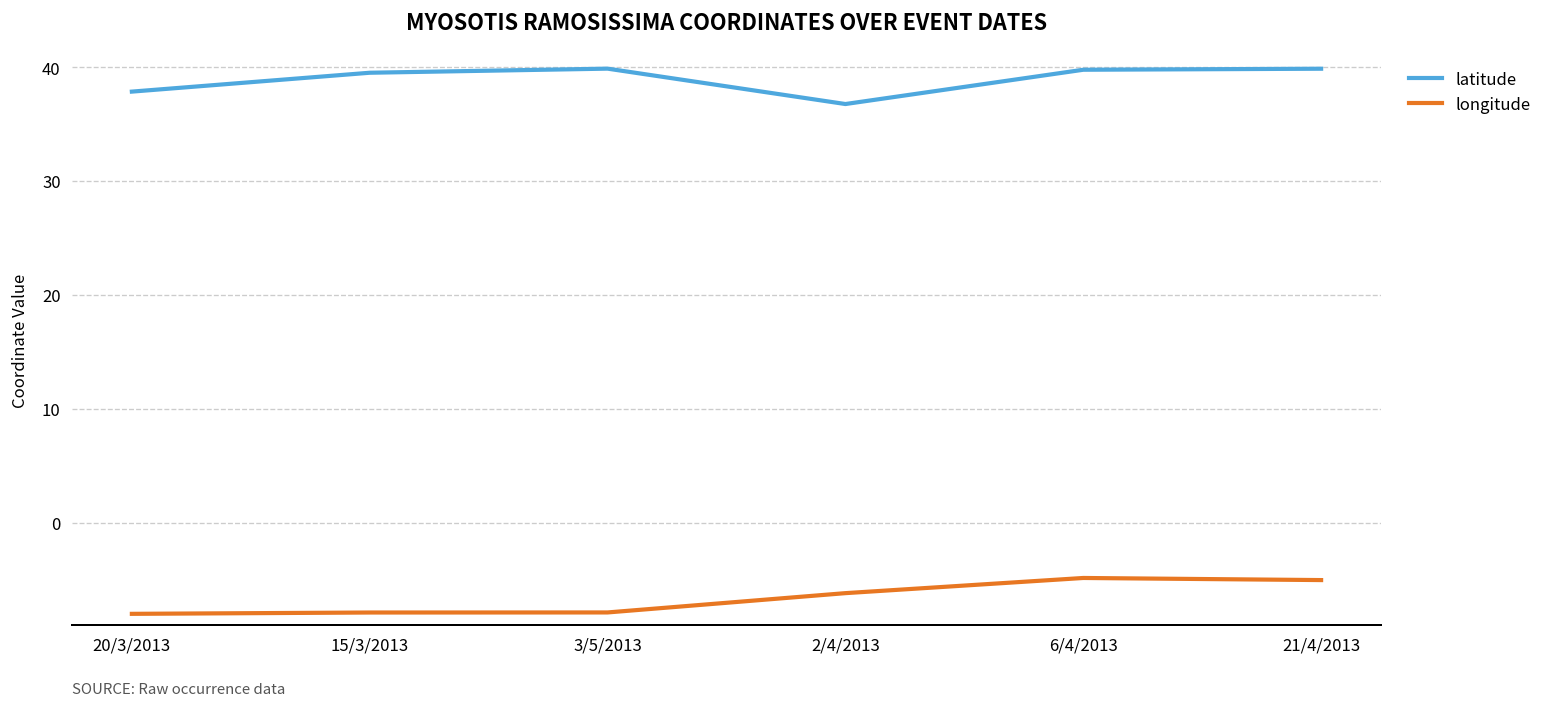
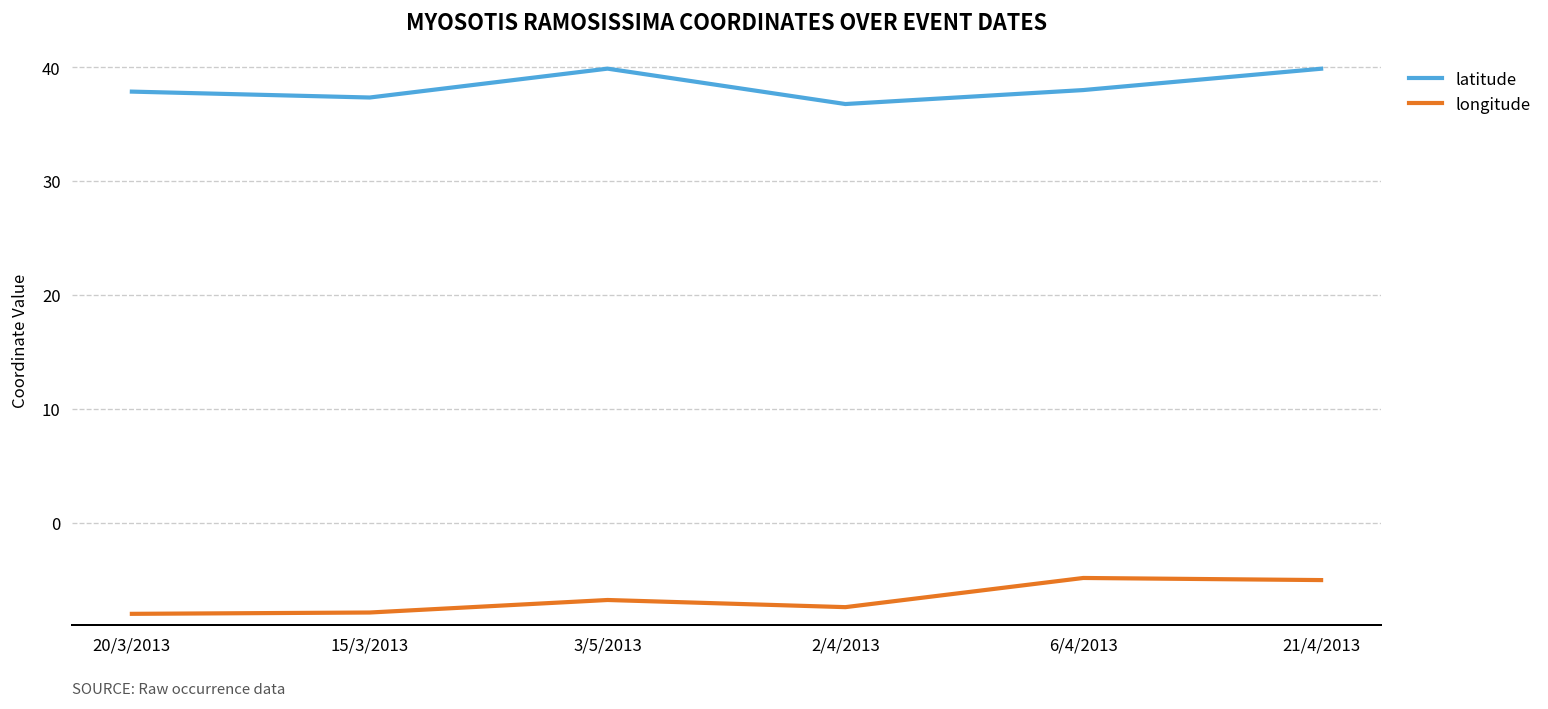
  {
    "latitude": {
      "20/3/2013": 38,
-     "15/3/2013": 40,
+     "15/3/2013": 37,
      "3/5/2013": 40,
      "2/4/2013": 37,
-     "6/4/2013": 40,
+     "6/4/2013": 38,
      "21/4/2013": 40
    },
    "longitude": {
      "20/3/2013": -8,
      "15/3/2013": -8,
-     "3/5/2013": -8,
-     "2/4/2013": -6,
+     "3/5/2013": -7,
+     "2/4/2013": -7,
      "6/4/2013": -5,
      "21/4/2013": -5
    }
  }
